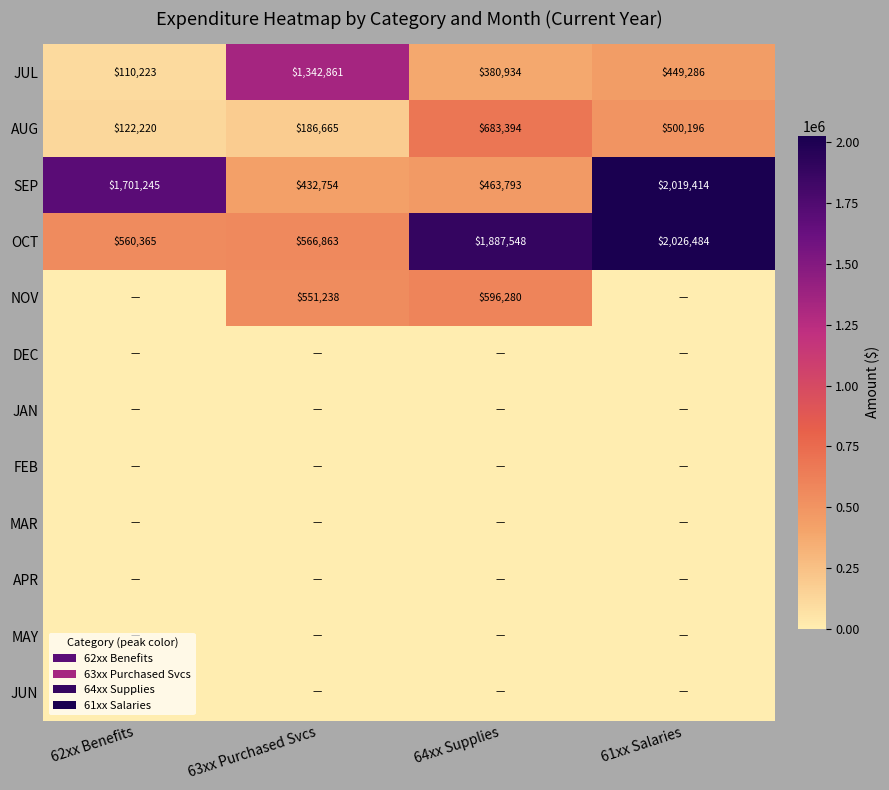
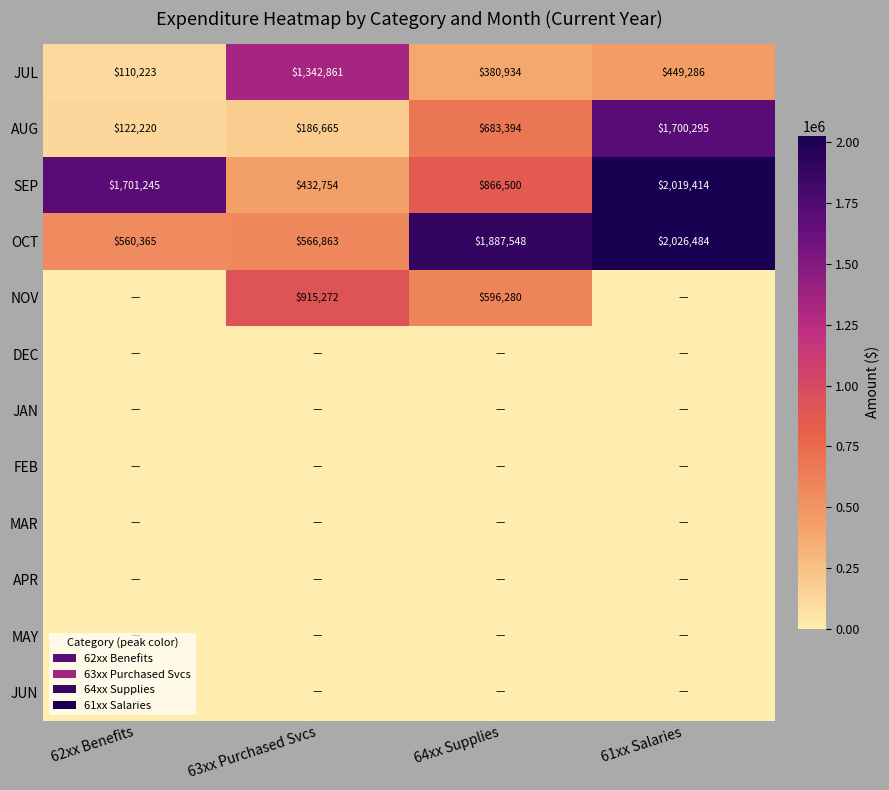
  {
    "JUL": {
      "62xx Benefits": "$110,223",
      "63xx Purchased Svcs": "$1,342,861",
      "64xx Supplies": "$380,934",
      "61xx Salaries": "$449,286"
    },
    "AUG": {
      "62xx Benefits": "$122,220",
      "63xx Purchased Svcs": "$186,665",
      "64xx Supplies": "$683,394",
-     "61xx Salaries": "$500,196"
+     "61xx Salaries": "$1,700,295"
    },
    "SEP": {
      "62xx Benefits": "$1,701,245",
      "63xx Purchased Svcs": "$432,754",
-     "64xx Supplies": "$463,793",
+     "64xx Supplies": "$866,500",
      "61xx Salaries": "$2,019,414"
    },
    "OCT": {
      "62xx Benefits": "$560,365",
      "63xx Purchased Svcs": "$566,863",
      "64xx Supplies": "$1,887,548",
      "61xx Salaries": "$2,026,484"
    },
    "NOV": {
-     "63xx Purchased Svcs": "$551,238",
+     "63xx Purchased Svcs": "$915,272",
      "64xx Supplies": "$596,280"
    }
  }
